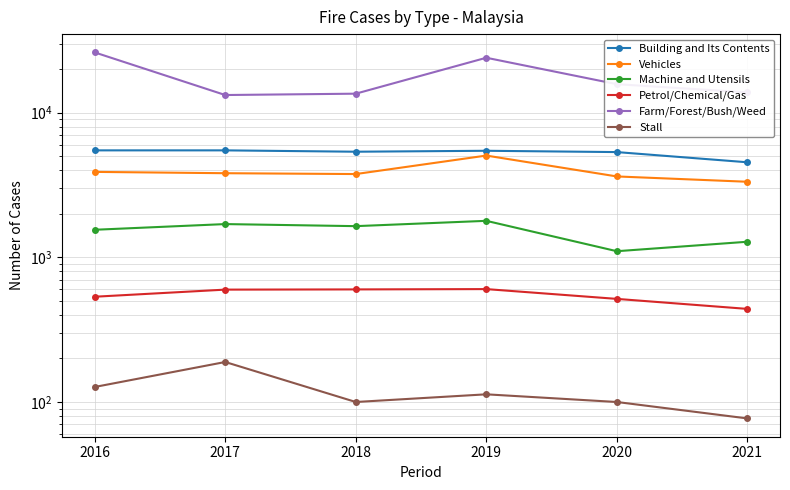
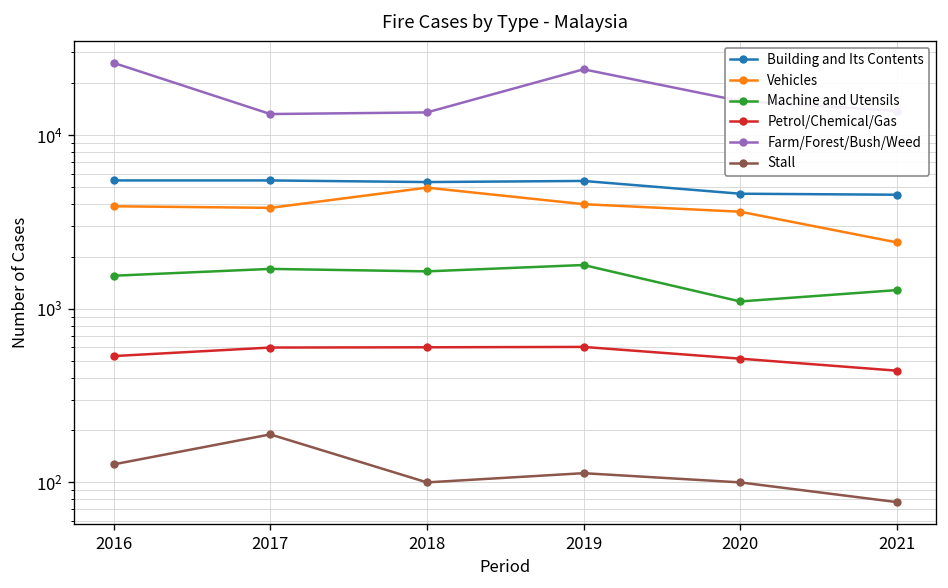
  {
    "Building and Its Contents": {
      "2016": 5500,
      "2017": 5500,
      "2018": 5400,
      "2019": 5400,
-     "2020": 5300,
+     "2020": 4600,
      "2021": 4500
    },
    "Vehicles": {
      "2016": 3900,
      "2017": 3800,
-     "2018": 3800,
-     "2019": 5000,
+     "2018": 5000,
+     "2019": 4000,
      "2020": 3600,
-     "2021": 3300
+     "2021": 2400
    },
    "Machine and Utensils": {
      "2016": 1600,
      "2017": 1700,
      "2018": 1600,
      "2019": 1800,
      "2020": 1100,
      "2021": 1300
    },
    "Petrol/Chemical/Gas": {
      "2016": 530,
      "2017": 600,
      "2018": 600,
      "2019": 600,
      "2020": 520,
      "2021": 440
    },
    "Farm/Forest/Bush/Weed": {
      "2016": 26000,
      "2017": 13000,
      "2018": 14000,
      "2019": 24000
    },
    "Stall": {
      "2016": 130,
      "2017": 190,
      "2018": 100,
      "2019": 110,
      "2020": 100,
      "2021": 80
    }
  }
